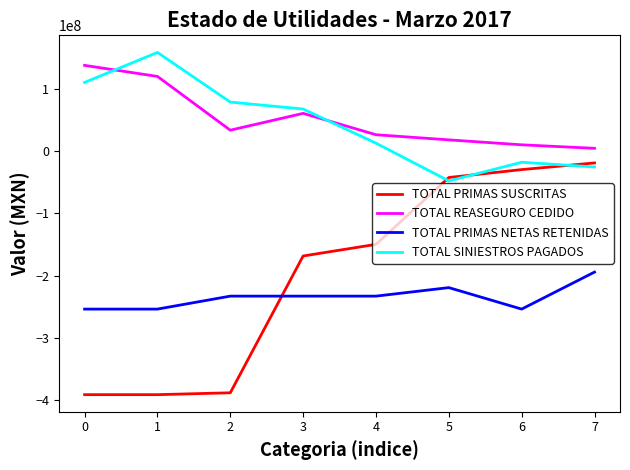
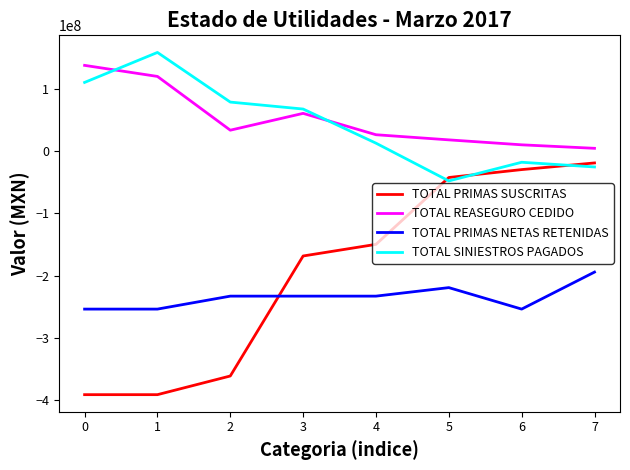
  {
    "TOTAL PRIMAS SUSCRITAS": {
      "0": -390000000,
      "1": -390000000,
-     "2": -390000000,
+     "2": -360000000,
      "3": -170000000,
      "5": -40000000,
      "6": -30000000,
      "7": -20000000
    },
    "TOTAL REASEGURO CEDIDO": {
      "0": 140000000,
      "1": 120000000,
      "2": 30000000,
      "3": 60000000,
      "4": 30000000,
      "5": 20000000,
      "6": 10000000,
      "7": 0
    },
    "TOTAL PRIMAS NETAS RETENIDAS": {
      "0": -250000000,
      "1": -250000000,
      "2": -230000000,
      "3": -230000000,
      "4": -230000000,
      "5": -220000000,
      "6": -250000000,
      "7": -190000000
    },
    "TOTAL SINIESTROS PAGADOS": {
      "0": 110000000,
      "1": 160000000,
      "2": 80000000,
      "3": 70000000,
      "4": 10000000,
      "5": -50000000,
      "6": -20000000,
      "7": -30000000
    }
  }
